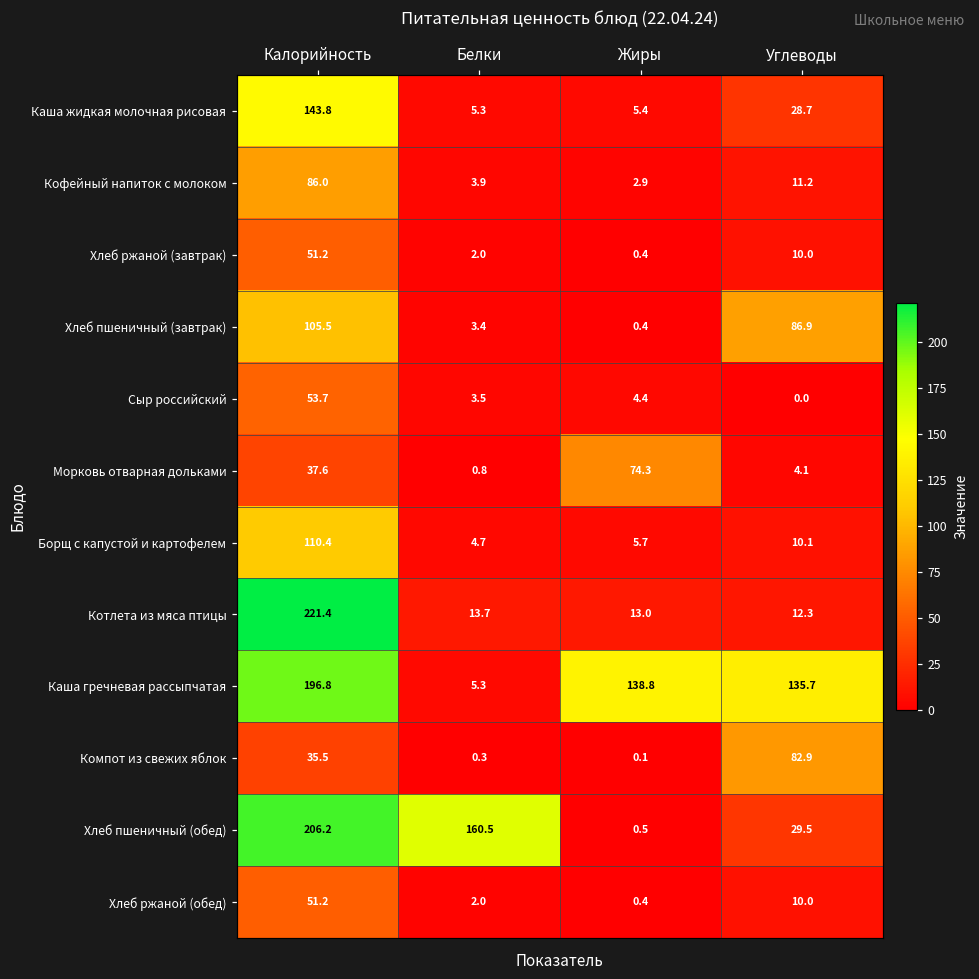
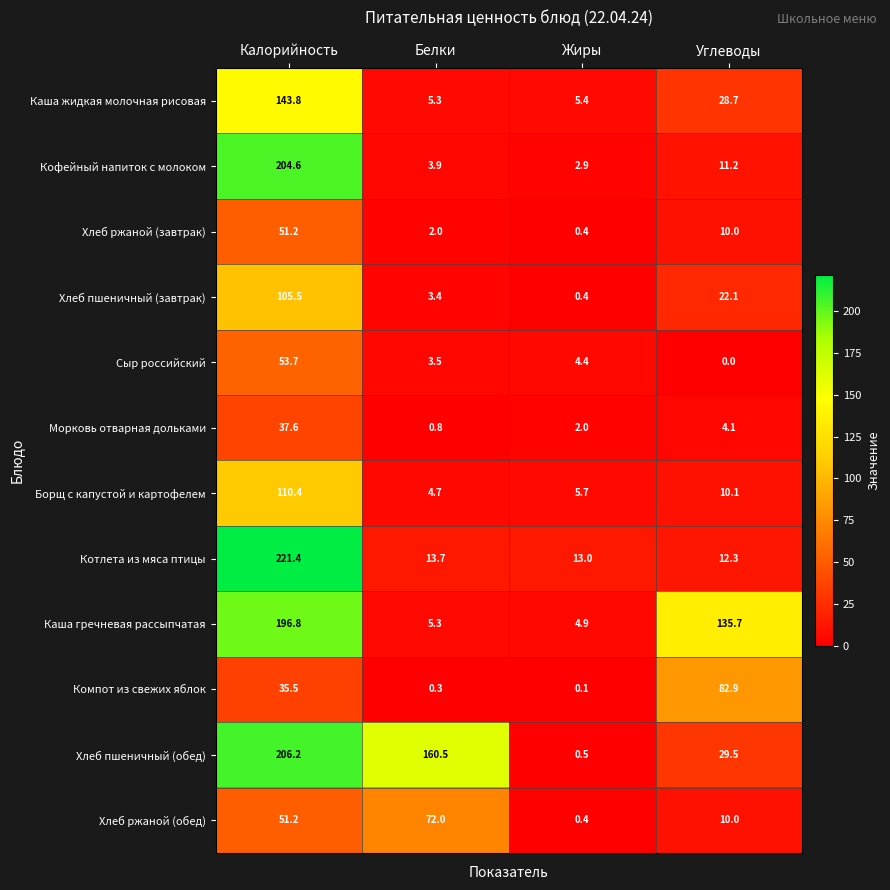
  {
    "Каша жидкая молочная рисовая": {
      "Калорийность": 143.8,
      "Белки": 5.3,
      "Жиры": 5.4,
      "Углеводы": 28.7
    },
    "Кофейный напиток с молоком": {
-     "Калорийность": 86.0,
+     "Калорийность": 204.6,
      "Белки": 3.9,
      "Жиры": 2.9,
      "Углеводы": 11.2
    },
    "Хлеб ржаной (завтрак)": {
      "Калорийность": 51.2,
      "Белки": 2.0,
      "Жиры": 0.4,
      "Углеводы": 10.0
    },
    "Хлеб пшеничный (завтрак)": {
      "Калорийность": 105.5,
      "Белки": 3.4,
      "Жиры": 0.4,
-     "Углеводы": 86.9
+     "Углеводы": 22.1
    },
    "Сыр российский": {
      "Калорийность": 53.7,
      "Белки": 3.5,
      "Жиры": 4.4,
      "Углеводы": 0.0
    },
    "Морковь отварная дольками": {
      "Калорийность": 37.6,
      "Белки": 0.8,
-     "Жиры": 74.3,
+     "Жиры": 2.0,
      "Углеводы": 4.1
    },
    "Борщ с капустой и картофелем": {
      "Калорийность": 110.4,
      "Белки": 4.7,
      "Жиры": 5.7,
      "Углеводы": 10.1
    },
    "Котлета из мяса птицы": {
      "Калорийность": 221.4,
      "Белки": 13.7,
      "Жиры": 13.0,
      "Углеводы": 12.3
    },
    "Каша гречневая рассыпчатая": {
      "Калорийность": 196.8,
      "Белки": 5.3,
-     "Жиры": 138.8,
+     "Жиры": 4.9,
      "Углеводы": 135.7
    },
    "Компот из свежих яблок": {
      "Калорийность": 35.5,
      "Белки": 0.3,
      "Жиры": 0.1,
      "Углеводы": 82.9
    },
    "Хлеб пшеничный (обед)": {
      "Калорийность": 206.2,
      "Белки": 160.5,
      "Жиры": 0.5,
      "Углеводы": 29.5
    },
    "Хлеб ржаной (обед)": {
      "Калорийность": 51.2,
-     "Белки": 2.0,
+     "Белки": 72.0,
      "Жиры": 0.4,
      "Углеводы": 10.0
    }
  }
